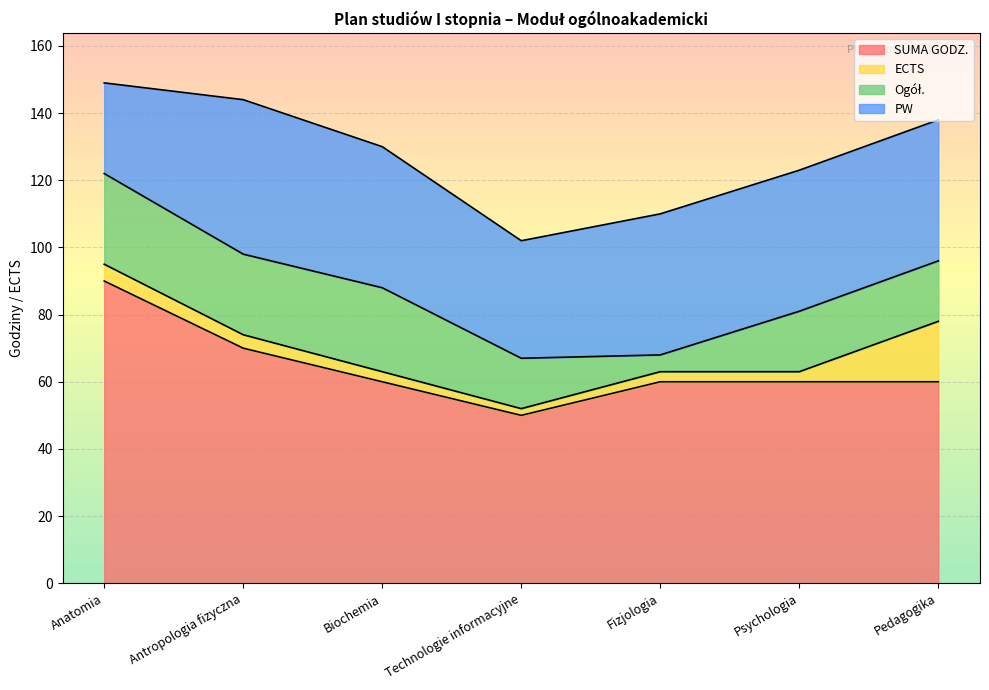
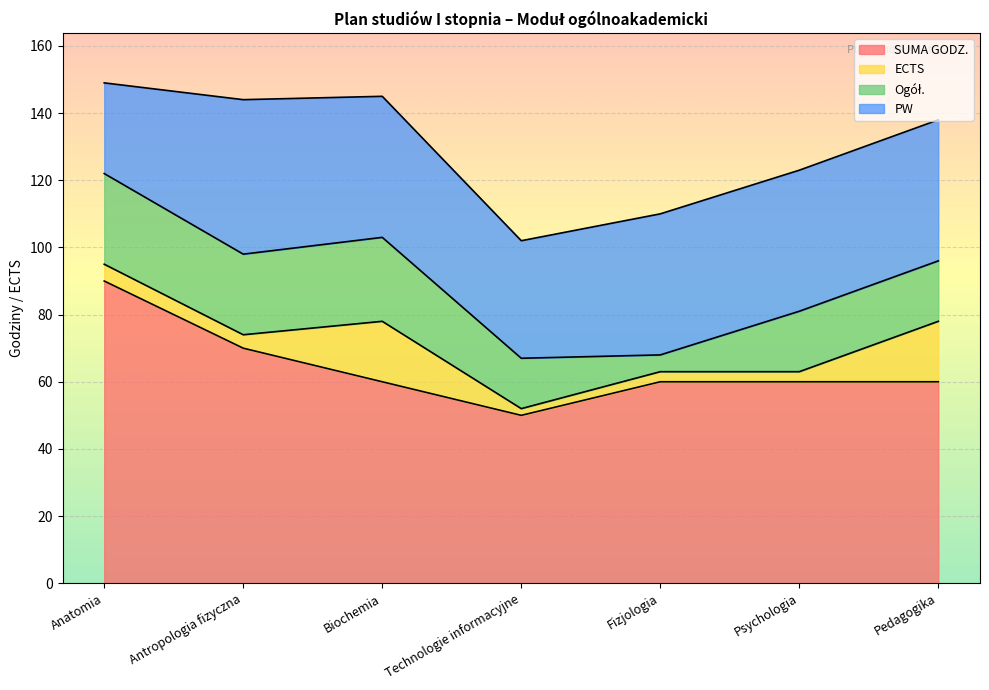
  {
    "SUMA GODZ.": {
      "Anatomia": 90,
      "Antropologia fizyczna": 70,
      "Biochemia": 60,
      "Technologie informacyjne": 50,
      "Fizjologia": 60,
      "Psychologia": 60,
      "Pedagogika": 60
    },
    "ECTS": {
      "Anatomia": 5,
      "Antropologia fizyczna": 4,
-     "Biochemia": 3,
+     "Biochemia": 18,
      "Technologie informacyjne": 2,
      "Fizjologia": 3,
      "Psychologia": 3,
      "Pedagogika": 18
    },
    "Ogół.": {
      "Anatomia": 27,
      "Antropologia fizyczna": 24,
      "Biochemia": 25,
      "Technologie informacyjne": 15,
      "Fizjologia": 5,
      "Psychologia": 18,
      "Pedagogika": 18
    },
    "PW": {
      "Anatomia": 27,
      "Antropologia fizyczna": 46,
      "Biochemia": 42,
      "Technologie informacyjne": 35,
      "Fizjologia": 42,
      "Psychologia": 42
    }
  }
